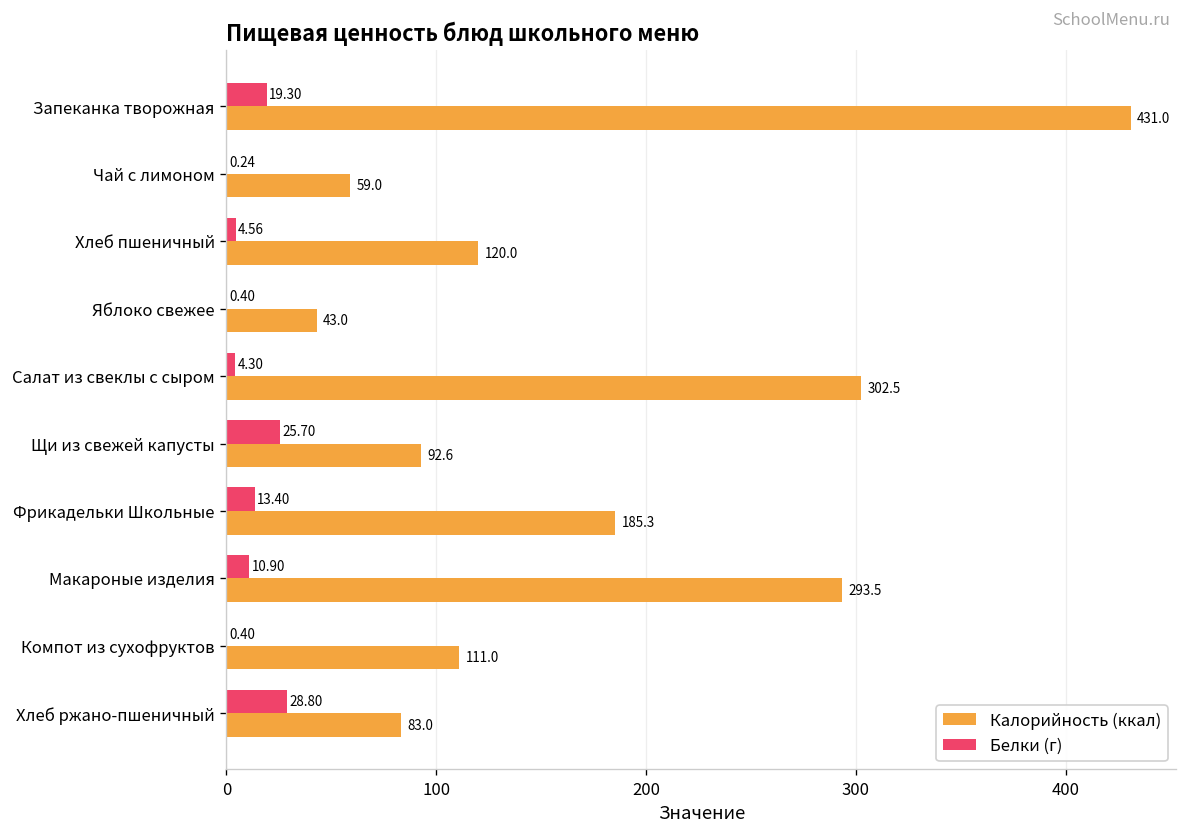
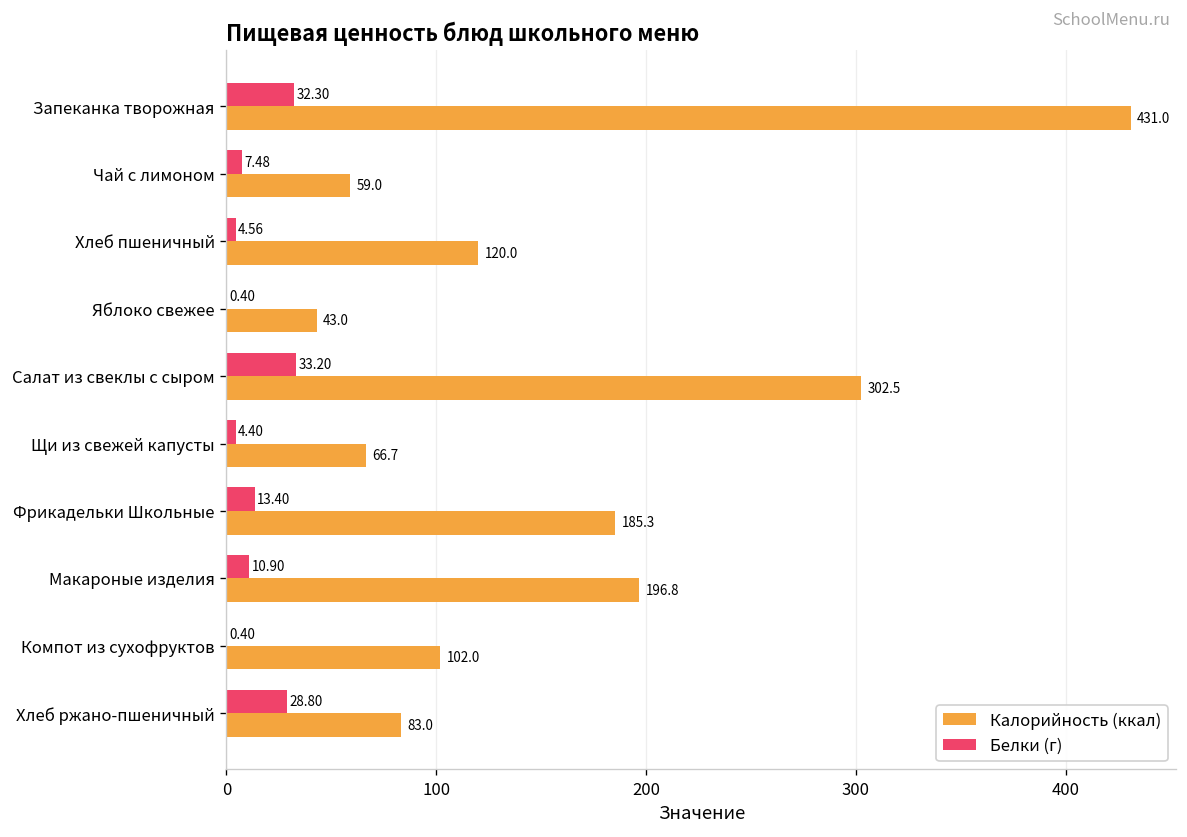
  {
    "Калорийность (ккал)": {
      "Запеканка творожная": 431.0,
      "Чай с лимоном": 59.0,
      "Хлеб пшеничный": 120.0,
      "Яблоко свежее": 43.0,
      "Салат из свеклы с сыром": 302.5,
-     "Щи из свежей капусты": 92.6,
+     "Щи из свежей капусты": 66.7,
      "Фрикадельки Школьные": 185.3,
-     "Макароные изделия": 293.5,
-     "Компот из сухофруктов": 111.0,
+     "Макароные изделия": 196.8,
+     "Компот из сухофруктов": 102.0,
      "Хлеб ржано-пшеничный": 83.0
    },
    "Белки (г)": {
-     "Запеканка творожная": 19.30,
-     "Чай с лимоном": 0.24,
+     "Запеканка творожная": 32.30,
+     "Чай с лимоном": 7.48,
      "Хлеб пшеничный": 4.56,
      "Яблоко свежее": 0.40,
-     "Салат из свеклы с сыром": 4.30,
-     "Щи из свежей капусты": 25.70,
+     "Салат из свеклы с сыром": 33.20,
+     "Щи из свежей капусты": 4.40,
      "Фрикадельки Школьные": 13.40,
      "Макароные изделия": 10.90,
      "Компот из сухофруктов": 0.40,
      "Хлеб ржано-пшеничный": 28.80
    }
  }
